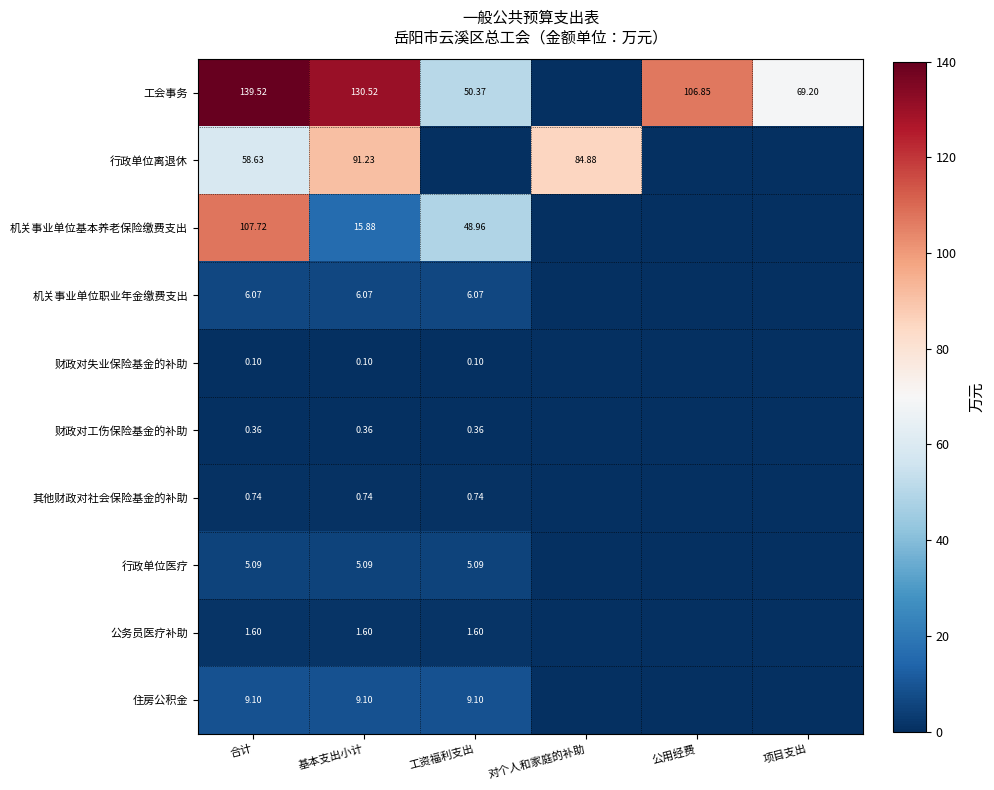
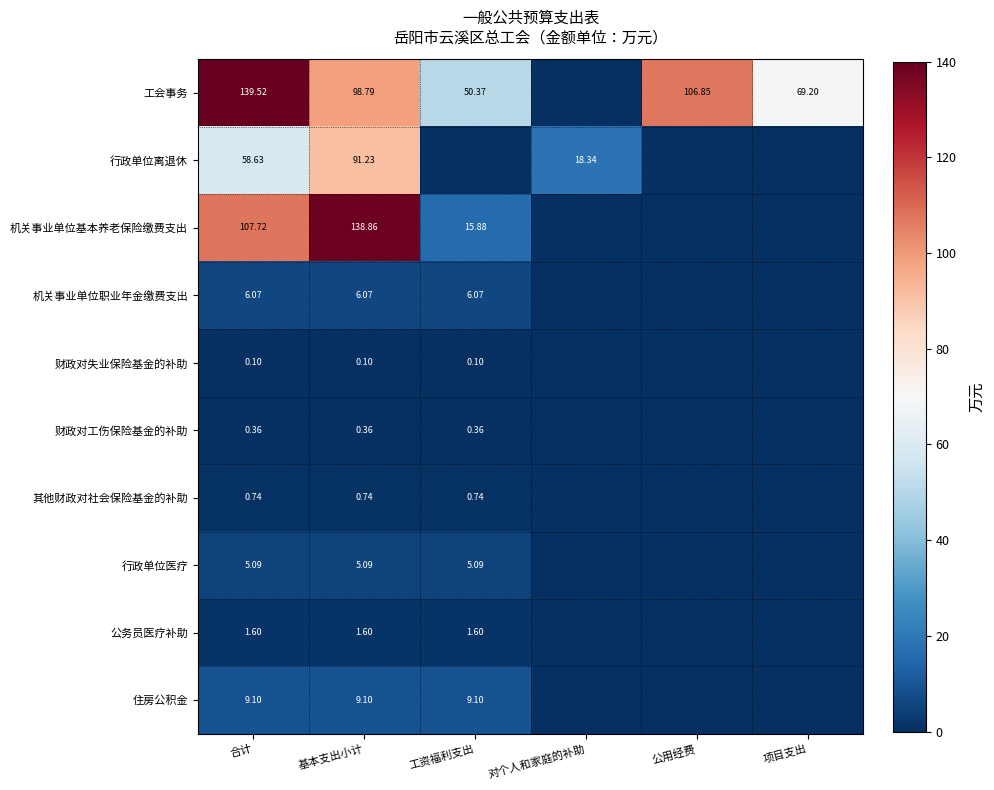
  {
    "工会事务": {
      "合计": 139.52,
-     "基本支出小计": 130.52,
+     "基本支出小计": 98.79,
      "工资福利支出": 50.37,
      "公用经费": 106.85,
      "项目支出": 69.20
    },
    "行政单位离退休": {
      "合计": 58.63,
      "基本支出小计": 91.23,
-     "对个人和家庭的补助": 84.88
+     "对个人和家庭的补助": 18.34
    },
    "机关事业单位基本养老保险缴费支出": {
      "合计": 107.72,
-     "基本支出小计": 15.88,
-     "工资福利支出": 48.96
+     "基本支出小计": 138.86,
+     "工资福利支出": 15.88
    },
    "机关事业单位职业年金缴费支出": {
      "合计": 6.07,
      "基本支出小计": 6.07,
      "工资福利支出": 6.07
    },
    "财政对失业保险基金的补助": {
      "合计": 0.10,
      "基本支出小计": 0.10,
      "工资福利支出": 0.10
    },
    "财政对工伤保险基金的补助": {
      "合计": 0.36,
      "基本支出小计": 0.36,
      "工资福利支出": 0.36
    },
    "其他财政对社会保险基金的补助": {
      "合计": 0.74,
      "基本支出小计": 0.74,
      "工资福利支出": 0.74
    },
    "行政单位医疗": {
      "合计": 5.09,
      "基本支出小计": 5.09,
      "工资福利支出": 5.09
    },
    "公务员医疗补助": {
      "合计": 1.60,
      "基本支出小计": 1.60,
      "工资福利支出": 1.60
    },
    "住房公积金": {
      "合计": 9.10,
      "基本支出小计": 9.10,
      "工资福利支出": 9.10
    }
  }
